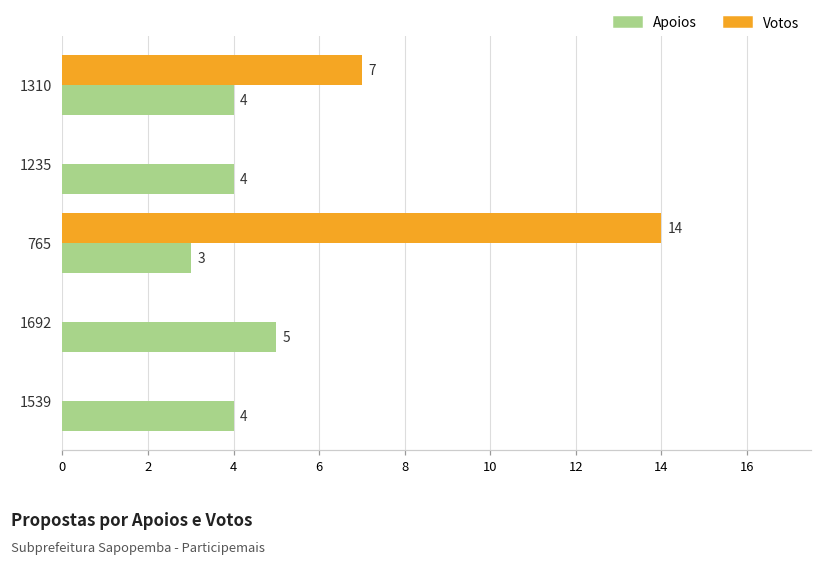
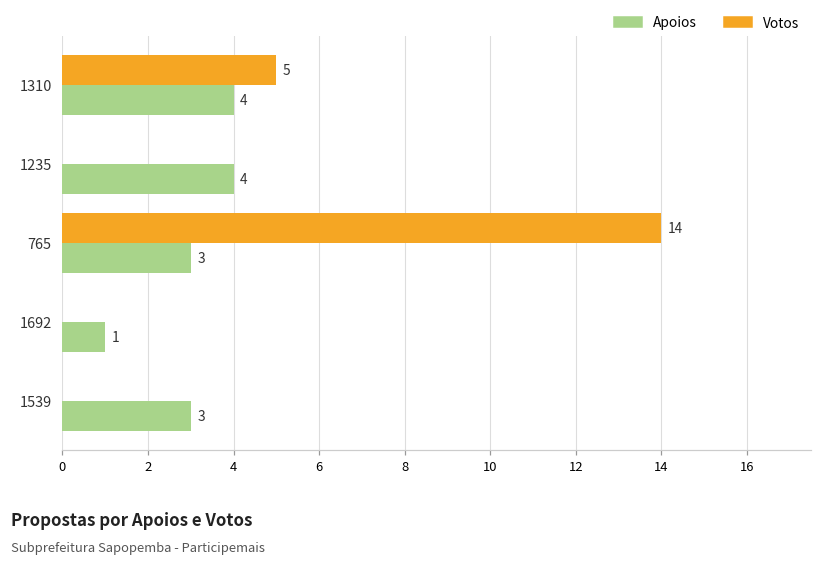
  {
    "Apoios": {
      "1310": 4,
      "1235": 4,
      "765": 3,
-     "1692": 5,
-     "1539": 4
+     "1692": 1,
+     "1539": 3
    },
    "Votos": {
-     "1310": 7,
+     "1310": 5,
      "765": 14
    }
  }
